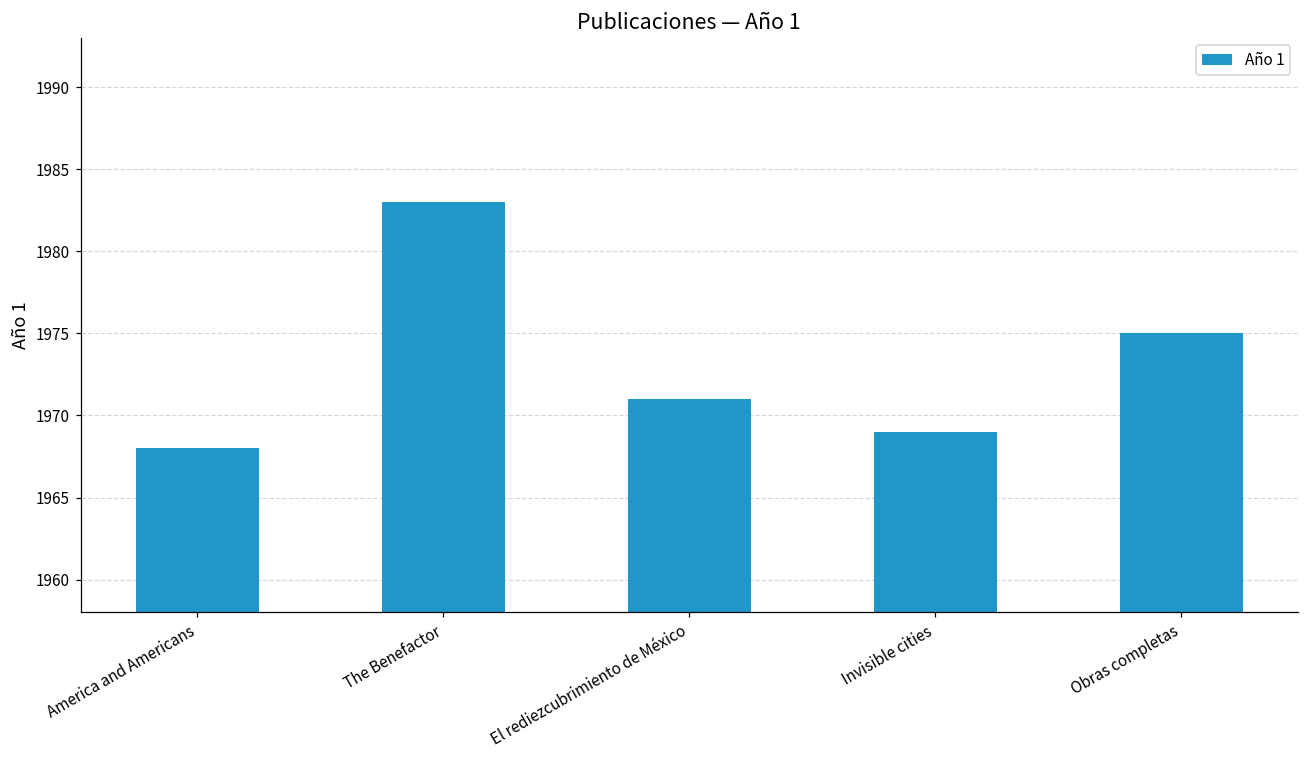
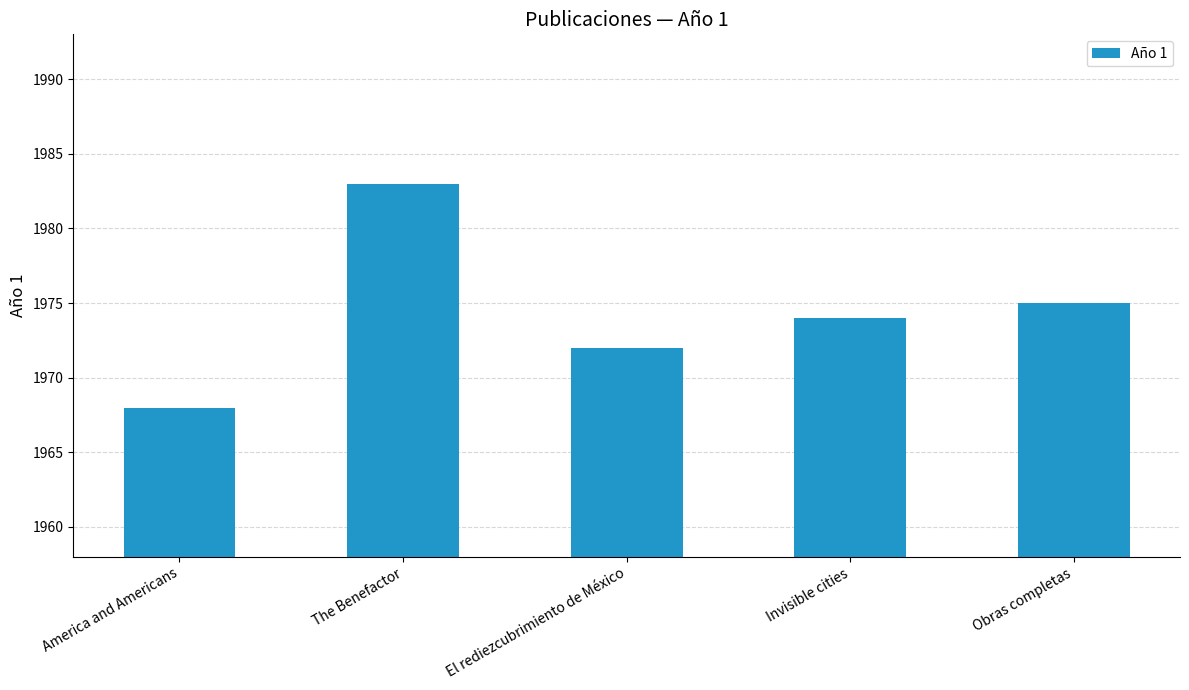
  {
    "America and Americans": 1968,
    "The Benefactor": 1983,
-   "El rediezcubrimiento de México": 1971,
-   "Invisible cities": 1969,
+   "El rediezcubrimiento de México": 1972,
+   "Invisible cities": 1974,
    "Obras completas": 1975
  }
